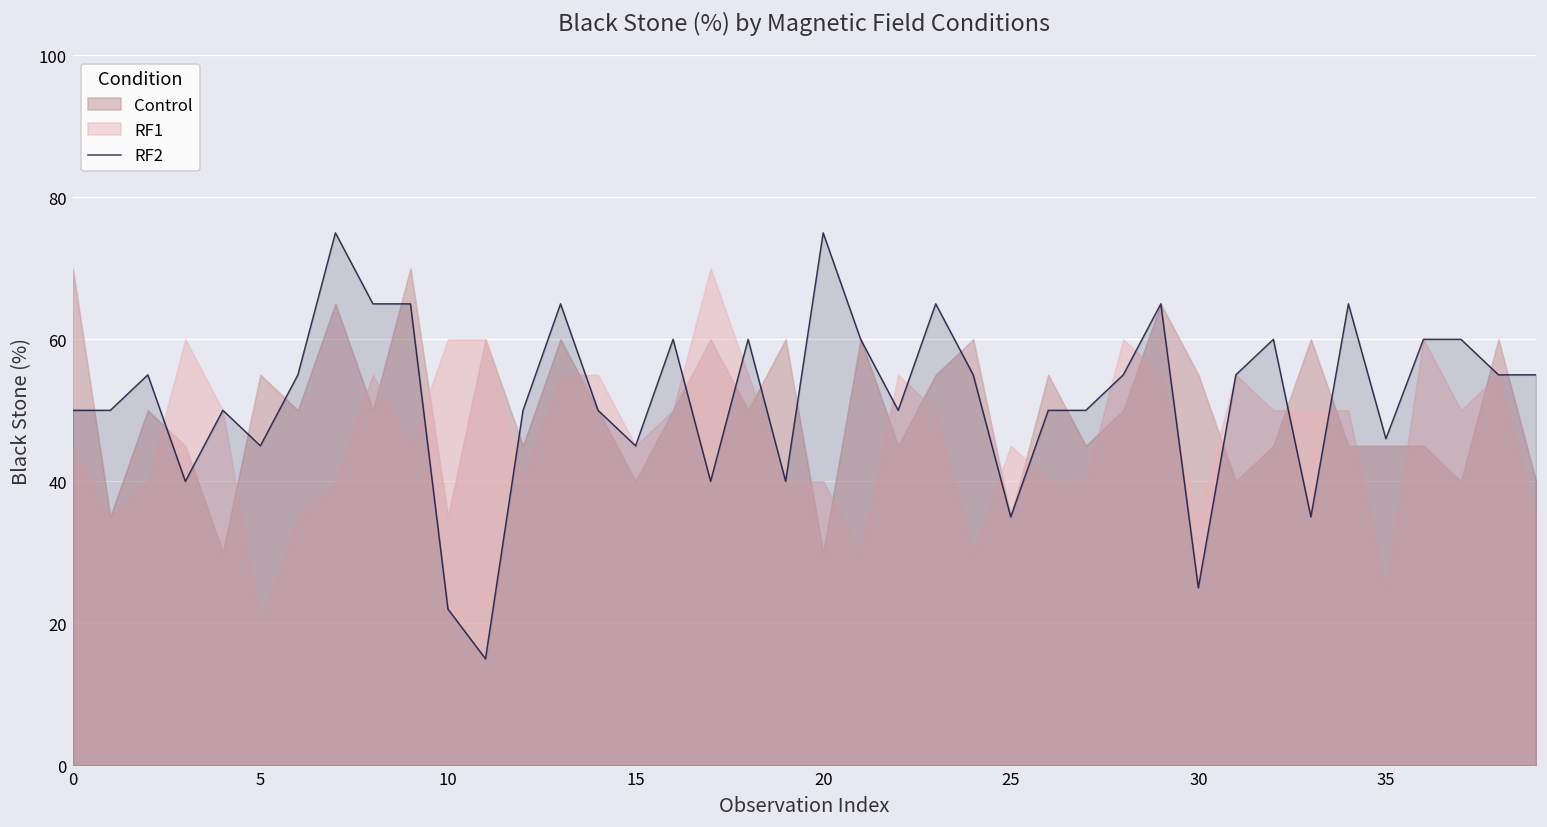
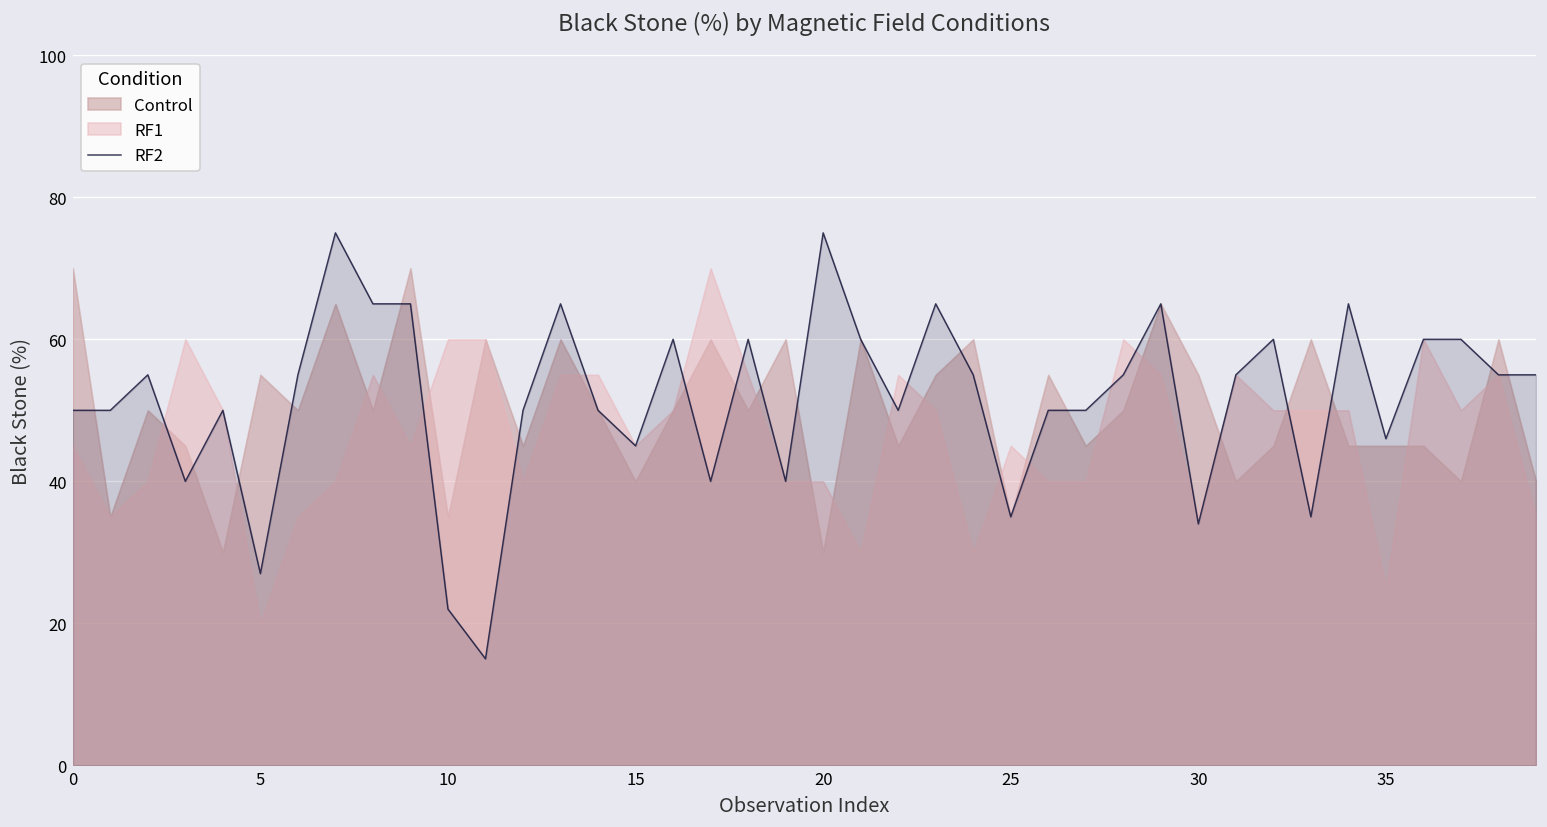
  {
    "RF2": {
      "0": 50,
-     "5": 45,
+     "5": 27,
      "10": 22,
      "20": 75,
-     "30": 25,
+     "30": 34,
      "35": 46
    }
  }
